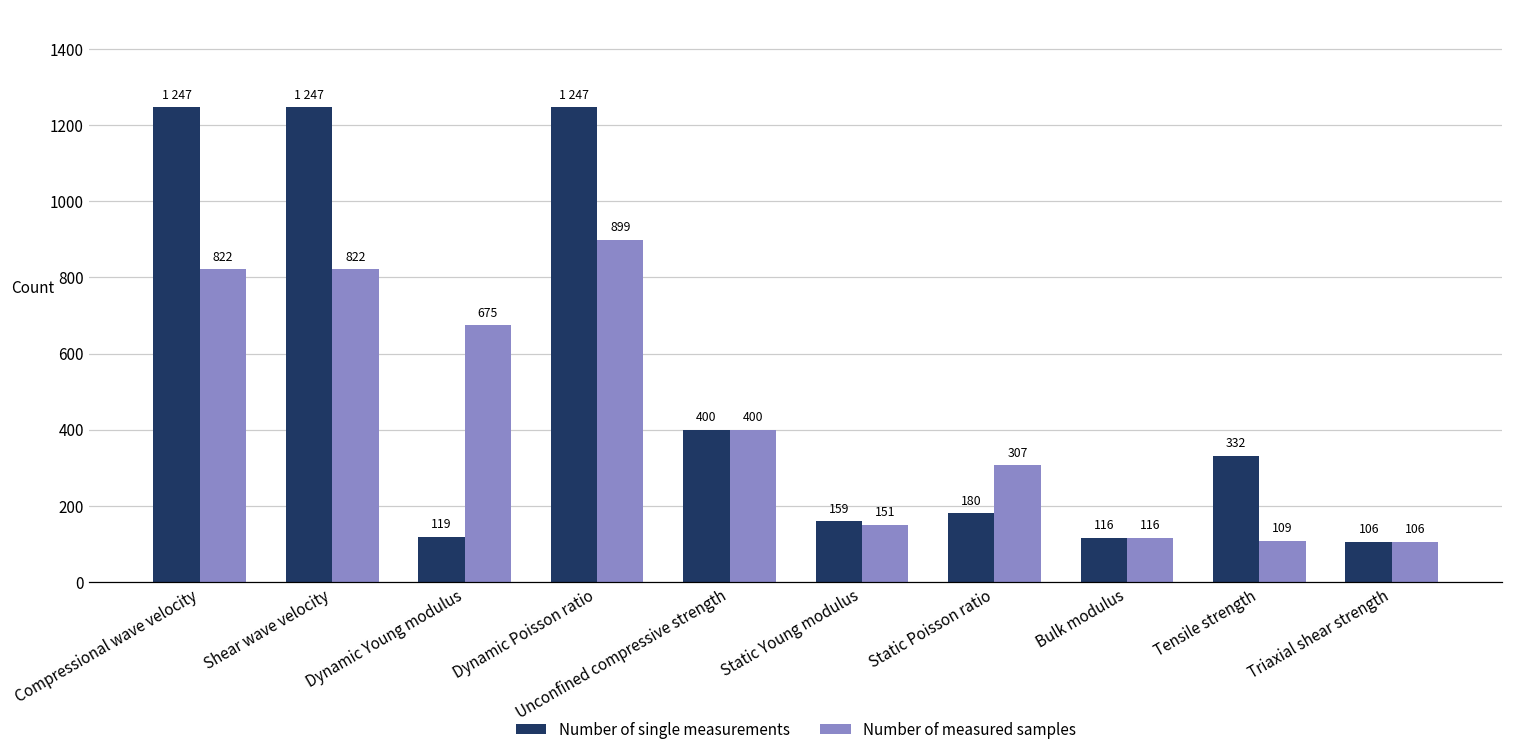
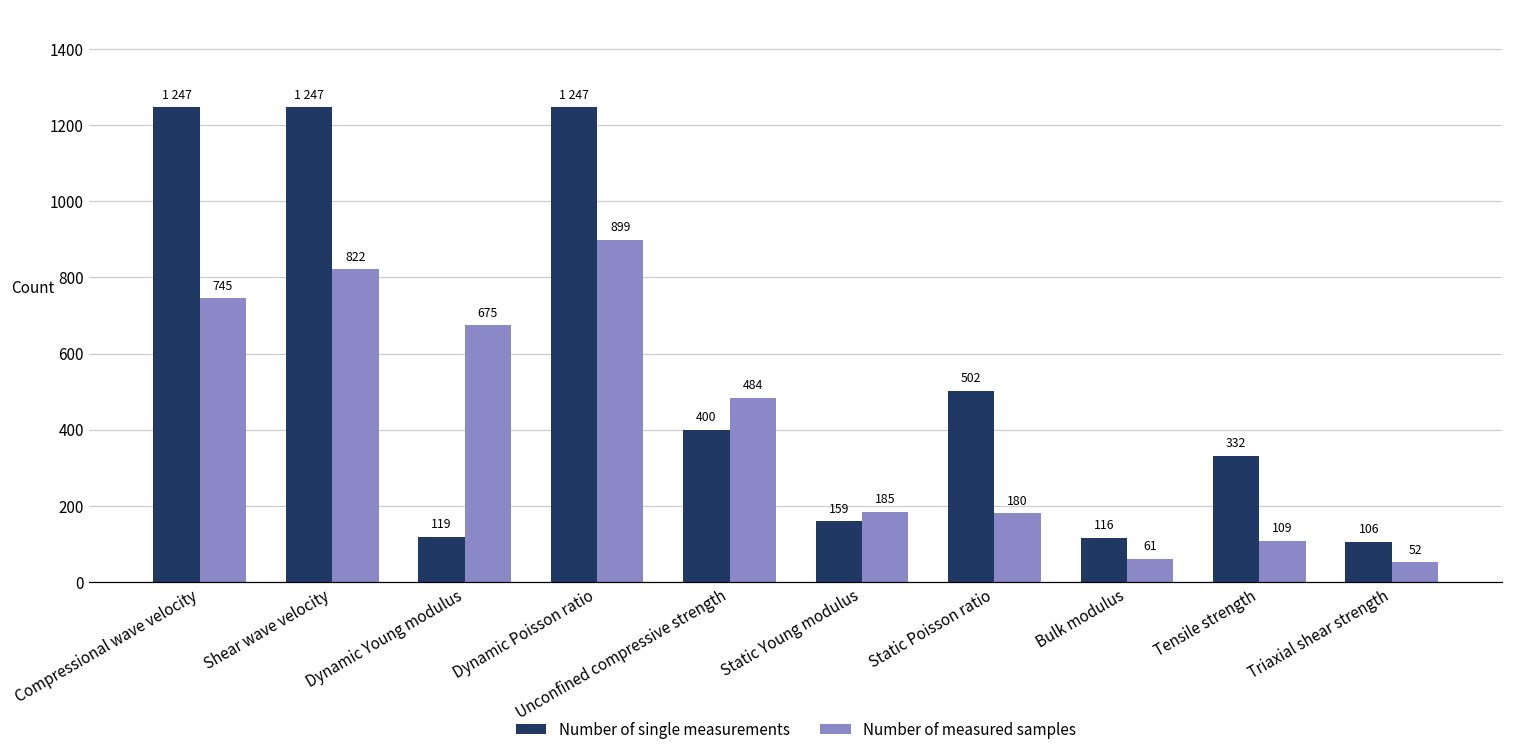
  {
    "Number of single measurements": {
      "Dynamic Young modulus": 119,
      "Unconfined compressive strength": 400,
      "Static Young modulus": 159,
-     "Static Poisson ratio": 180,
+     "Static Poisson ratio": 502,
      "Bulk modulus": 116,
      "Tensile strength": 332,
      "Triaxial shear strength": 106
    },
    "Number of measured samples": {
-     "Compressional wave velocity": 822,
+     "Compressional wave velocity": 745,
      "Shear wave velocity": 822,
      "Dynamic Young modulus": 675,
      "Dynamic Poisson ratio": 899,
-     "Unconfined compressive strength": 400,
-     "Static Young modulus": 151,
-     "Static Poisson ratio": 307,
-     "Bulk modulus": 116,
+     "Unconfined compressive strength": 484,
+     "Static Young modulus": 185,
+     "Static Poisson ratio": 180,
+     "Bulk modulus": 61,
      "Tensile strength": 109,
-     "Triaxial shear strength": 106
+     "Triaxial shear strength": 52
    }
  }
